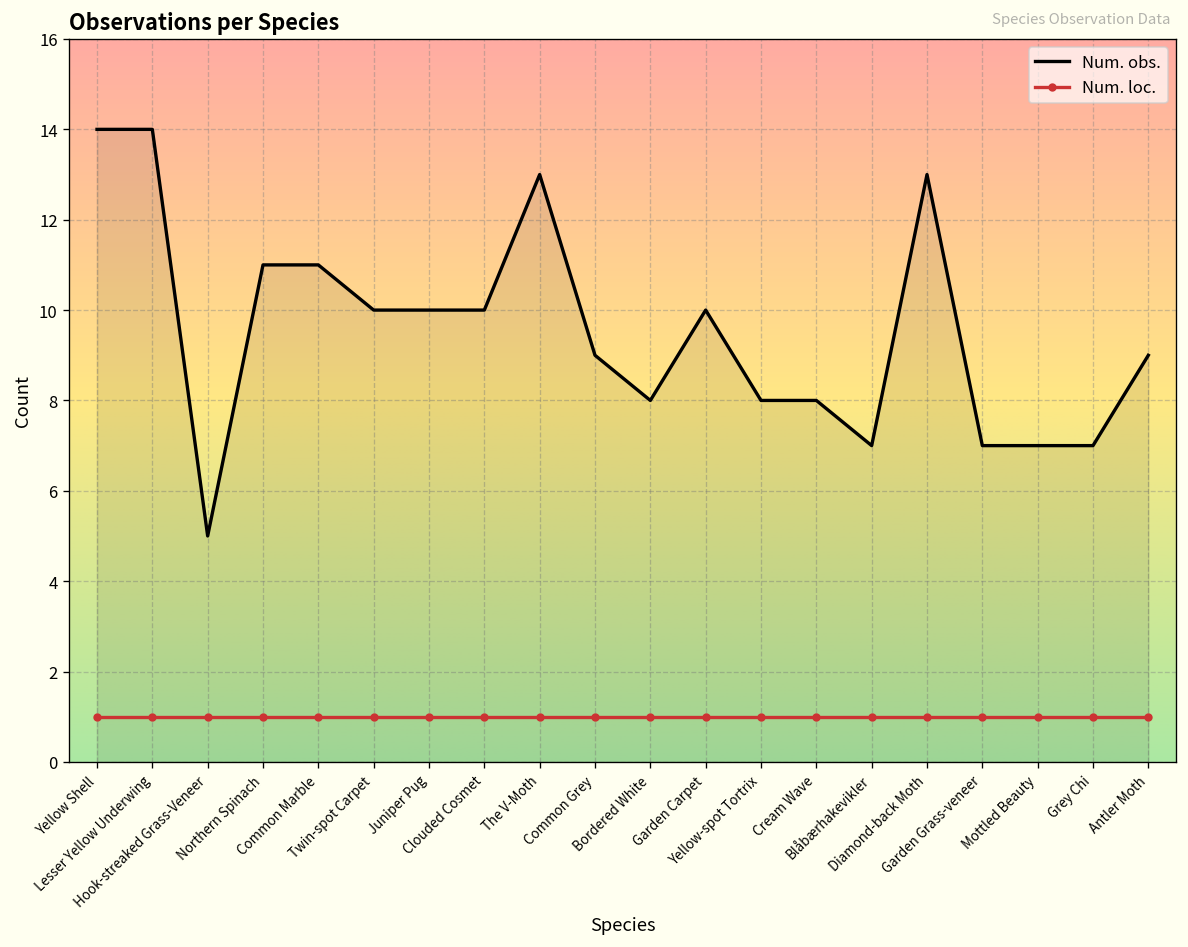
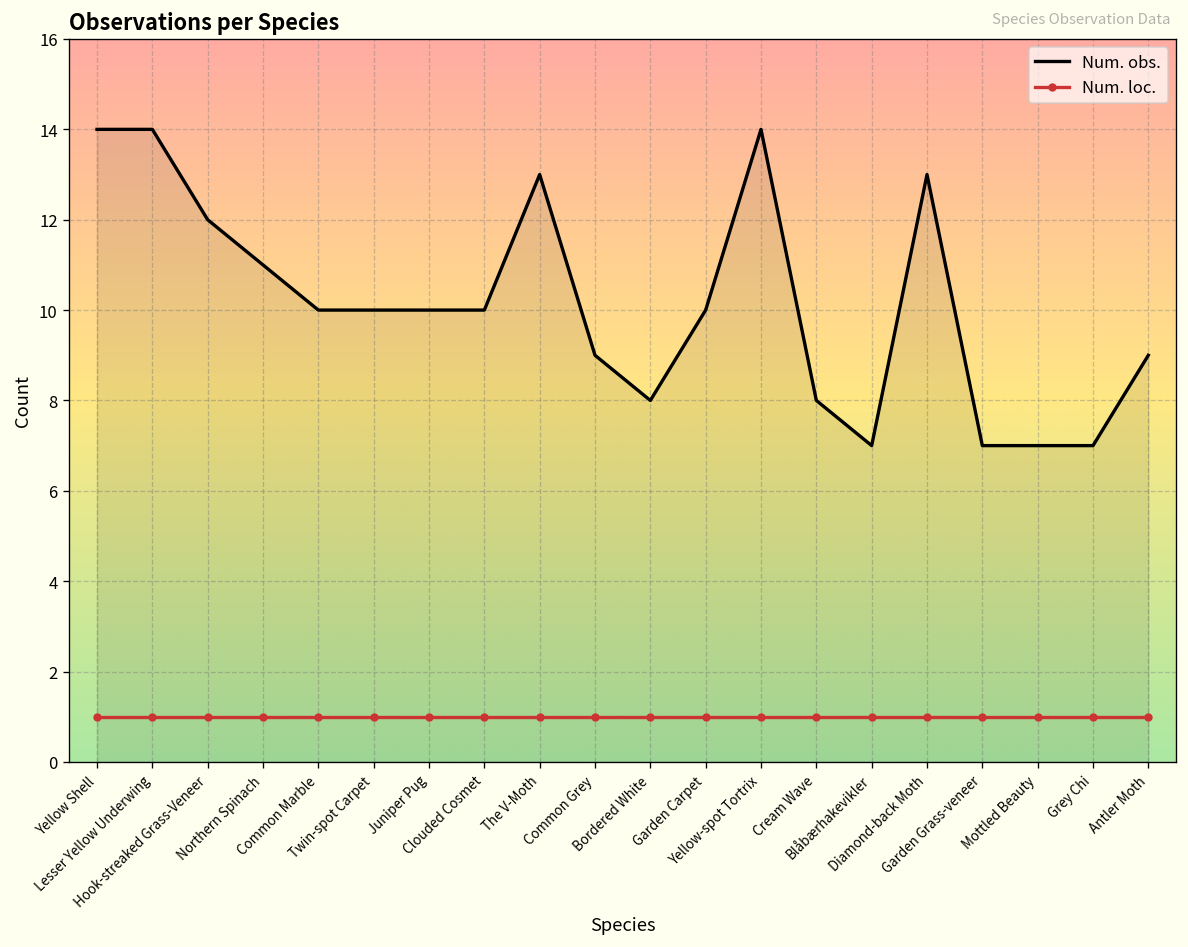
  {
    "Num. obs.": {
      "Yellow Shell": 14,
      "Lesser Yellow Underwing": 14,
-     "Hook-streaked Grass-Veneer": 5,
+     "Hook-streaked Grass-Veneer": 12,
      "Northern Spinach": 11,
-     "Common Marble": 11,
+     "Common Marble": 10,
      "Twin-spot Carpet": 10,
      "Juniper Pug": 10,
      "Clouded Cosmet": 10,
      "The V-Moth": 13,
      "Common Grey": 9,
      "Bordered White": 8,
      "Garden Carpet": 10,
-     "Yellow-spot Tortrix": 8,
+     "Yellow-spot Tortrix": 14,
      "Cream Wave": 8,
      "Blåbærhakevikler": 7,
      "Diamond-back Moth": 13,
      "Garden Grass-veneer": 7,
      "Mottled Beauty": 7,
      "Grey Chi": 7,
      "Antler Moth": 9
    },
    "Num. loc.": {
      "Yellow Shell": 1,
      "Lesser Yellow Underwing": 1,
      "Hook-streaked Grass-Veneer": 1,
      "Northern Spinach": 1,
      "Common Marble": 1,
      "Twin-spot Carpet": 1,
      "Juniper Pug": 1,
      "Clouded Cosmet": 1,
      "The V-Moth": 1,
      "Common Grey": 1,
      "Bordered White": 1,
      "Garden Carpet": 1,
      "Yellow-spot Tortrix": 1,
      "Cream Wave": 1,
      "Blåbærhakevikler": 1,
      "Diamond-back Moth": 1,
      "Garden Grass-veneer": 1,
      "Mottled Beauty": 1,
      "Grey Chi": 1,
      "Antler Moth": 1
    }
  }
